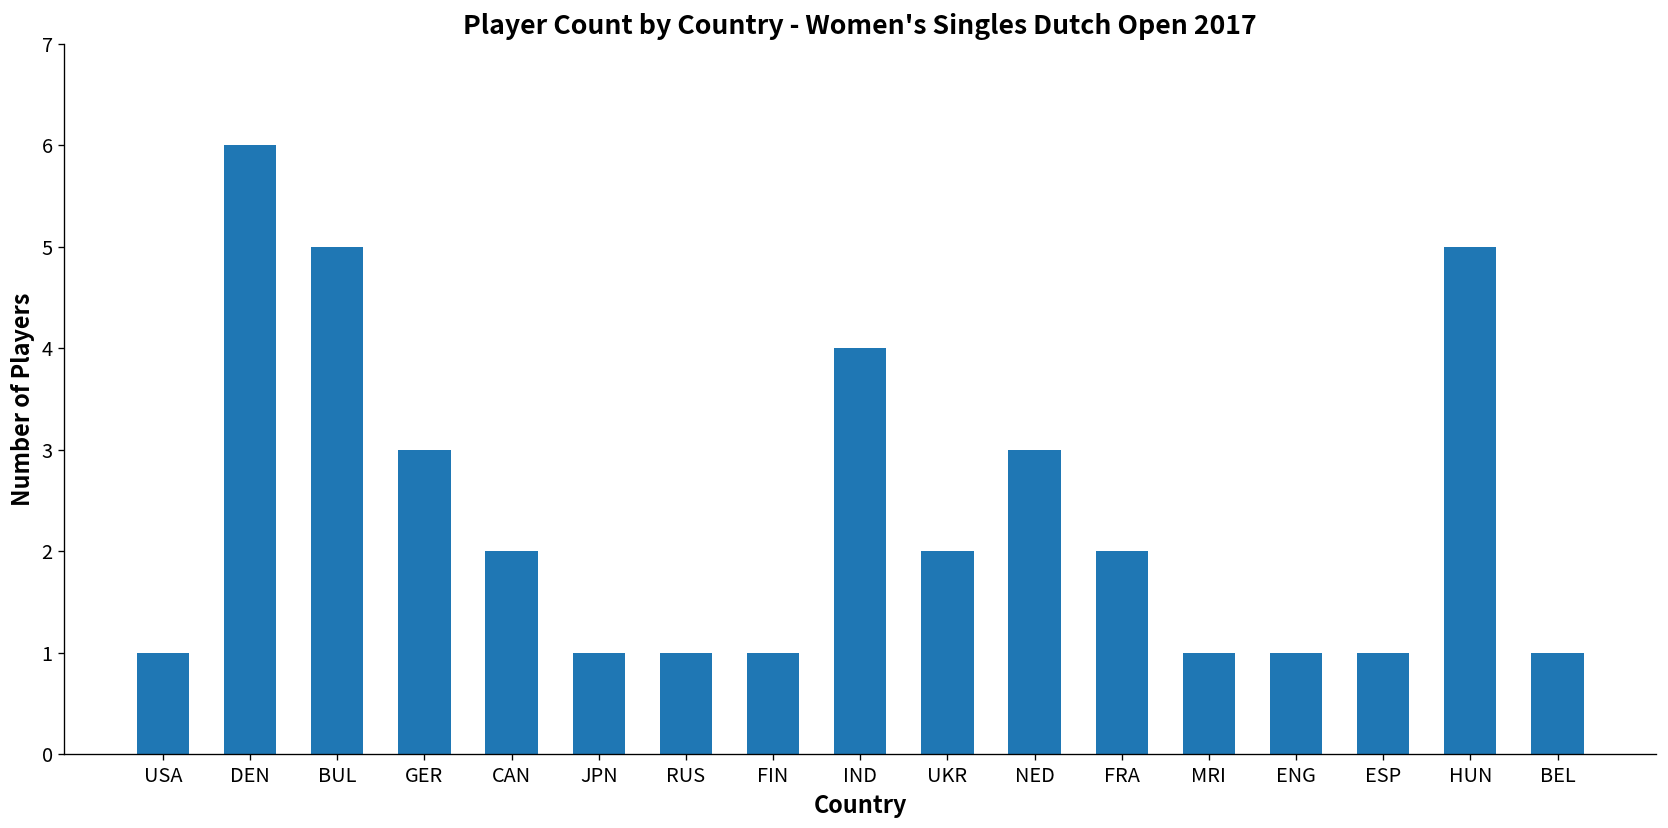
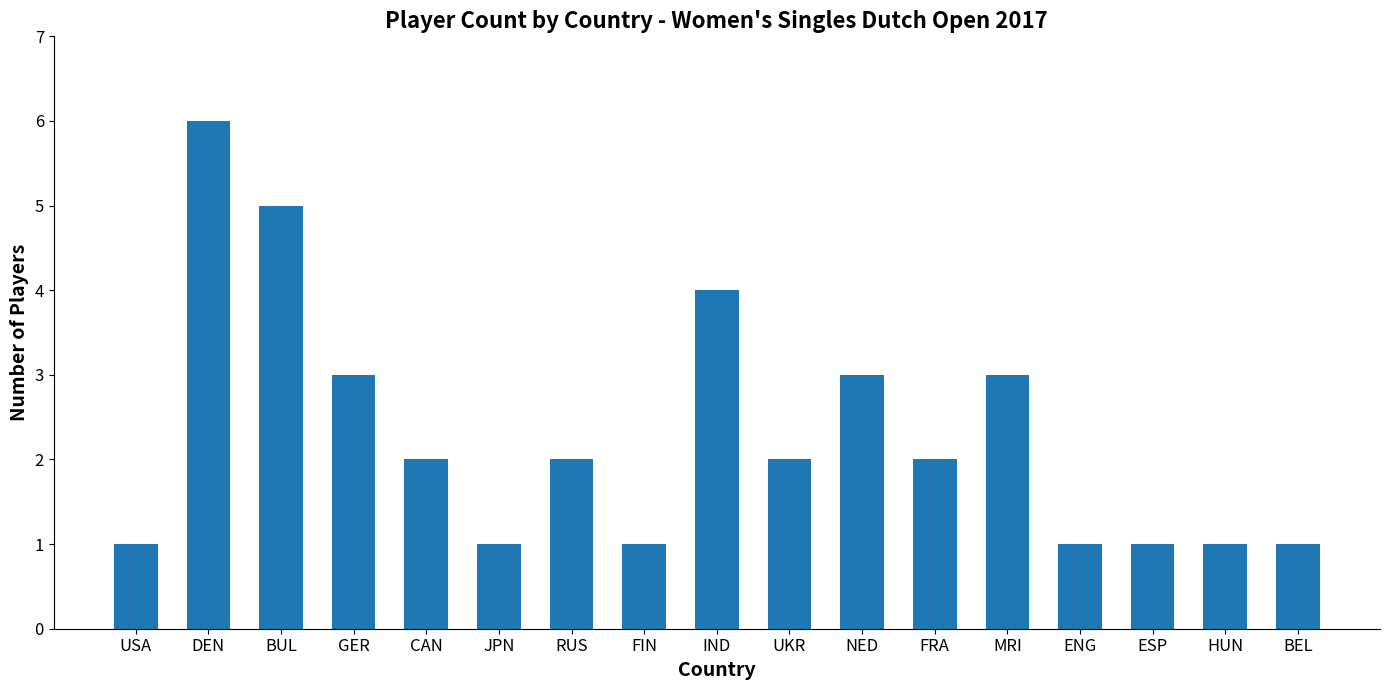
  {
    "USA": 1,
    "DEN": 6,
    "BUL": 5,
    "GER": 3,
    "CAN": 2,
    "JPN": 1,
-   "RUS": 1,
+   "RUS": 2,
    "FIN": 1,
    "IND": 4,
    "UKR": 2,
    "NED": 3,
    "FRA": 2,
-   "MRI": 1,
+   "MRI": 3,
    "ENG": 1,
    "ESP": 1,
-   "HUN": 5,
+   "HUN": 1,
    "BEL": 1
  }
